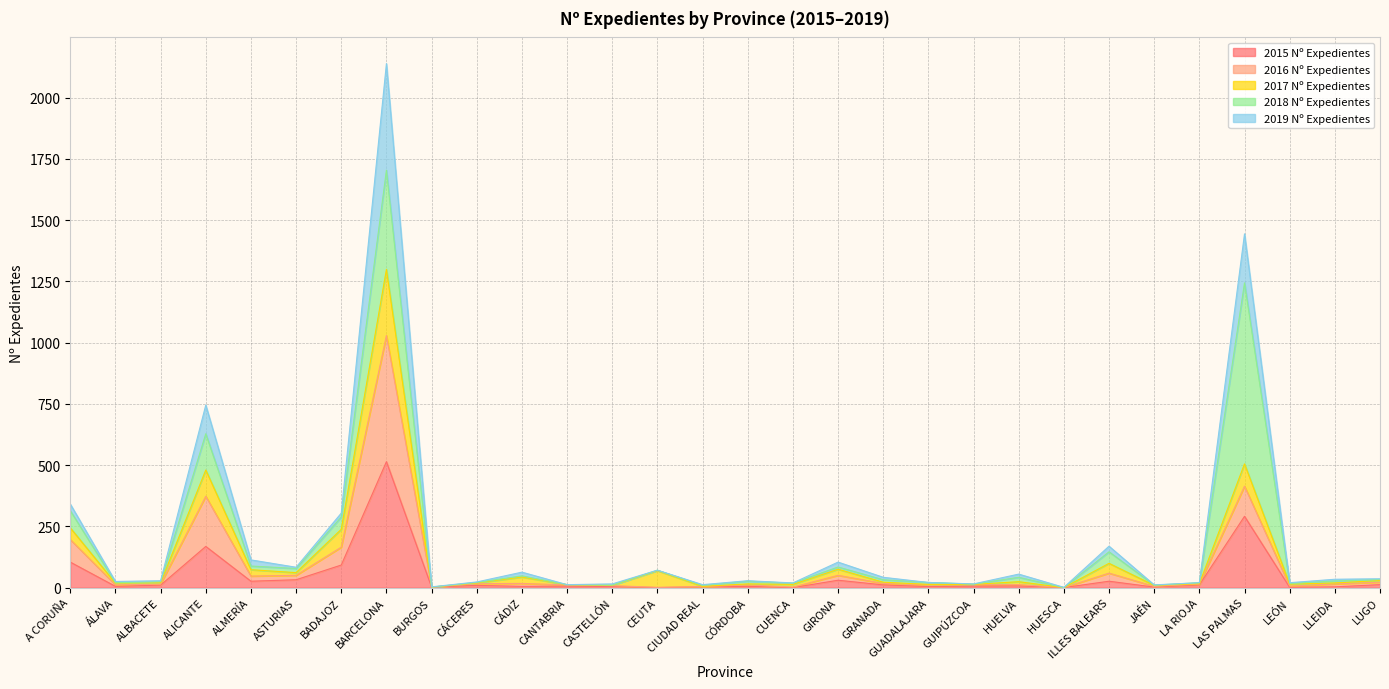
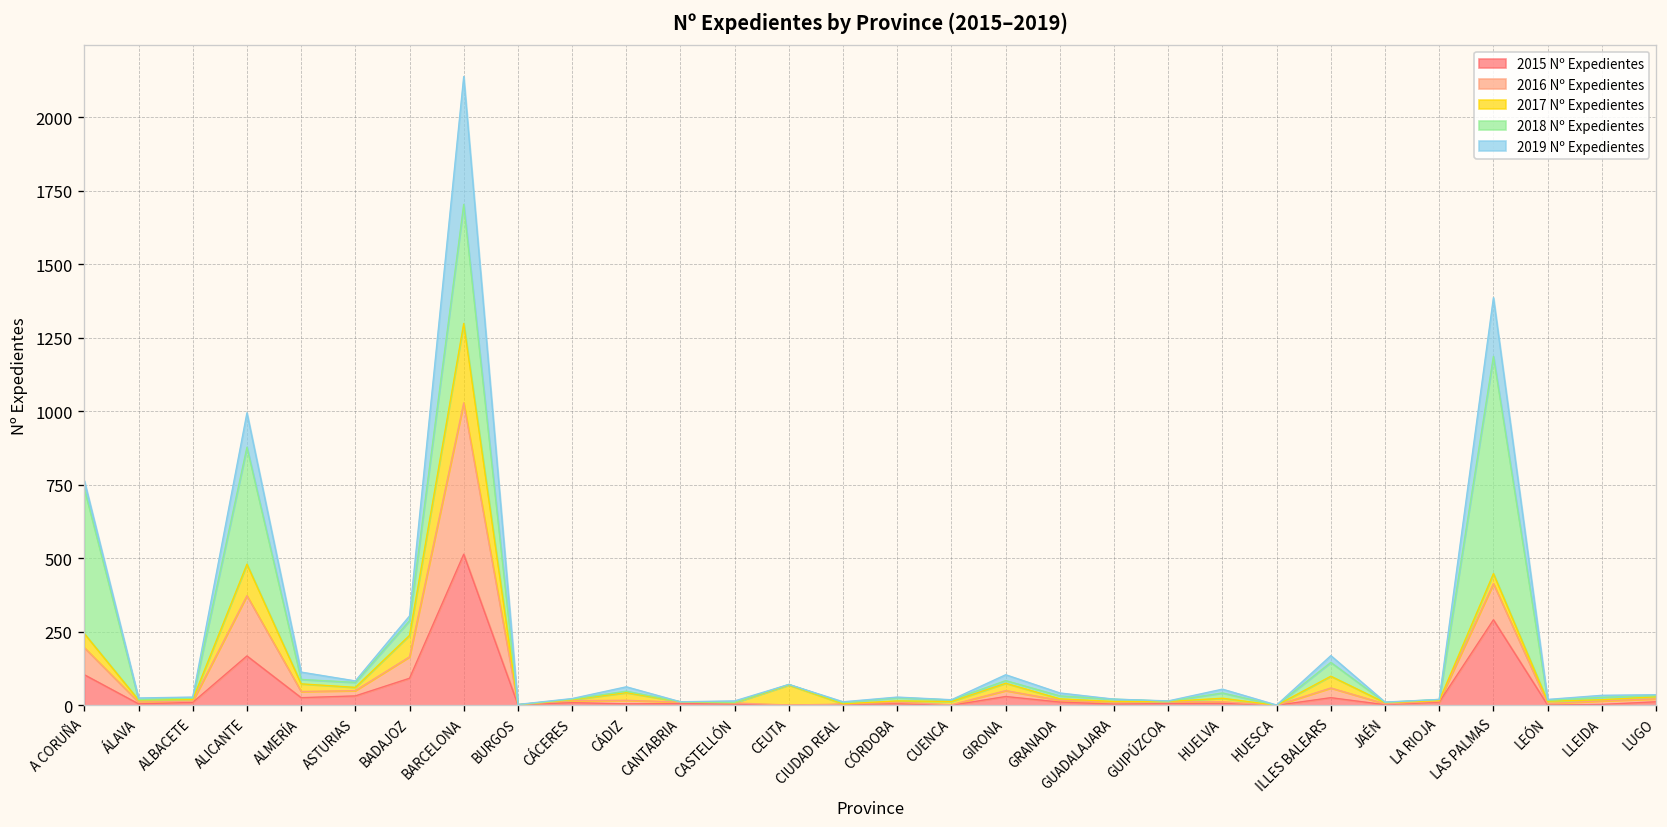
  {
    "2017 Nº Expedientes": {
      "A CORUÑA": 50,
      "ALICANTE": 110,
      "ALMERÍA": 30,
      "ASTURIAS": 10,
      "BADAJOZ": 70,
      "BARCELONA": 270,
      "HUELVA": 10,
      "ILLES BALEARS": 40,
-     "LAS PALMAS": 90
+     "LAS PALMAS": 30
    },
    "2018 Nº Expedientes": {
-     "A CORUÑA": 70,
-     "ALICANTE": 150,
+     "A CORUÑA": 490,
+     "ALICANTE": 400,
      "ALMERÍA": 20,
      "BADAJOZ": 50,
      "BARCELONA": 410,
      "HUELVA": 20,
      "ILLES BALEARS": 50,
      "LAS PALMAS": 740
    },
    "2019 Nº Expedientes": {
      "A CORUÑA": 30,
      "ALICANTE": 120,
      "ALMERÍA": 30,
      "BADAJOZ": 20,
      "BARCELONA": 440,
      "CÁDIZ": 20,
      "GIRONA": 20,
      "HUELVA": 10,
      "ILLES BALEARS": 20,
      "LAS PALMAS": 200
    }
  }
